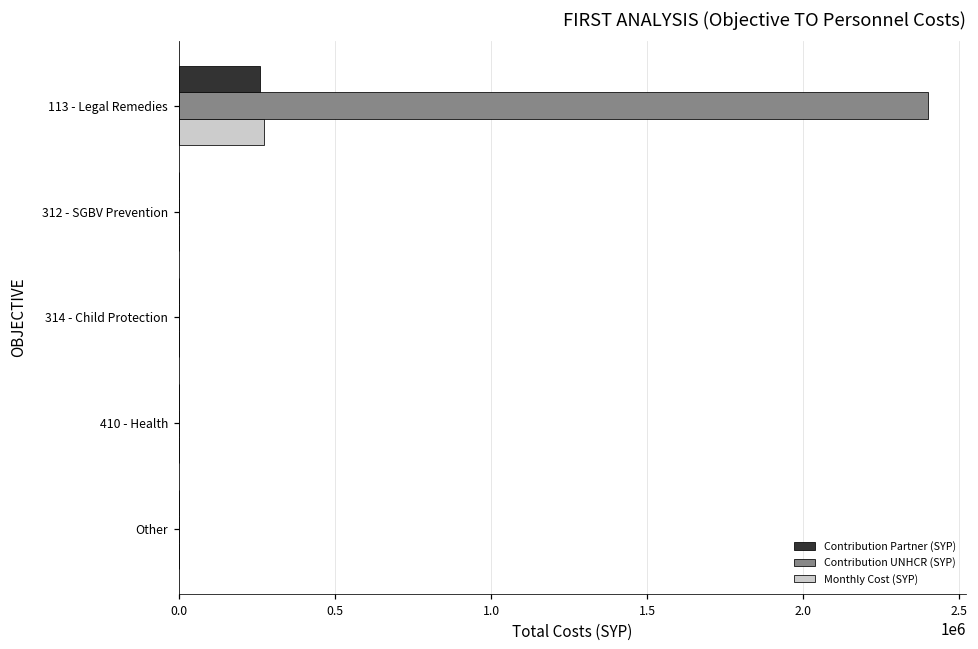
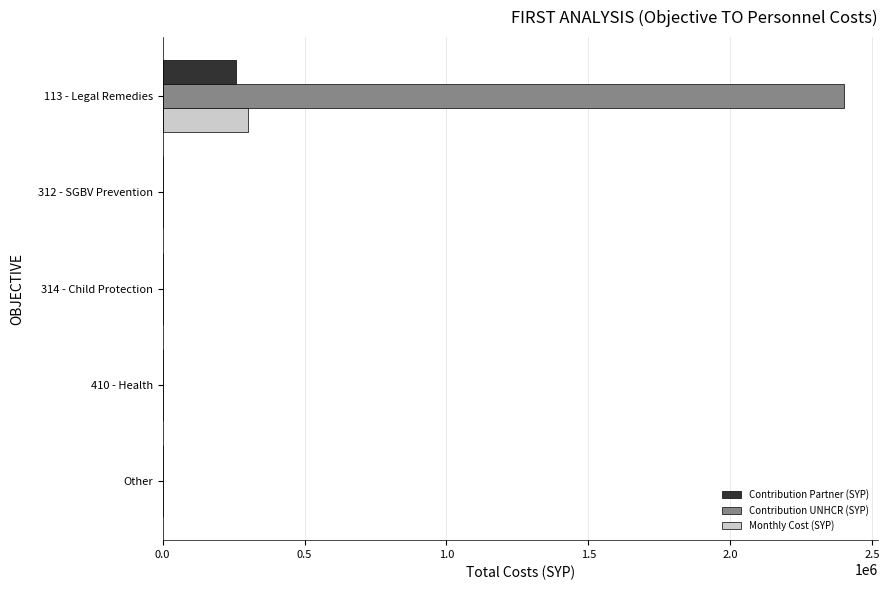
  {
    "Contribution Partner (SYP)": {
      "113 - Legal Remedies": 260000,
      "312 - SGBV Prevention": 0,
      "314 - Child Protection": 0,
      "410 - Health": 0,
      "Other": 0
    },
    "Contribution UNHCR (SYP)": {
      "113 - Legal Remedies": 2400000,
      "312 - SGBV Prevention": 0,
      "314 - Child Protection": 0,
      "410 - Health": 0,
      "Other": 0
    },
    "Monthly Cost (SYP)": {
-     "113 - Legal Remedies": 270000,
+     "113 - Legal Remedies": 300000,
      "312 - SGBV Prevention": 0,
      "314 - Child Protection": 0,
      "410 - Health": 0,
      "Other": 0
    }
  }
